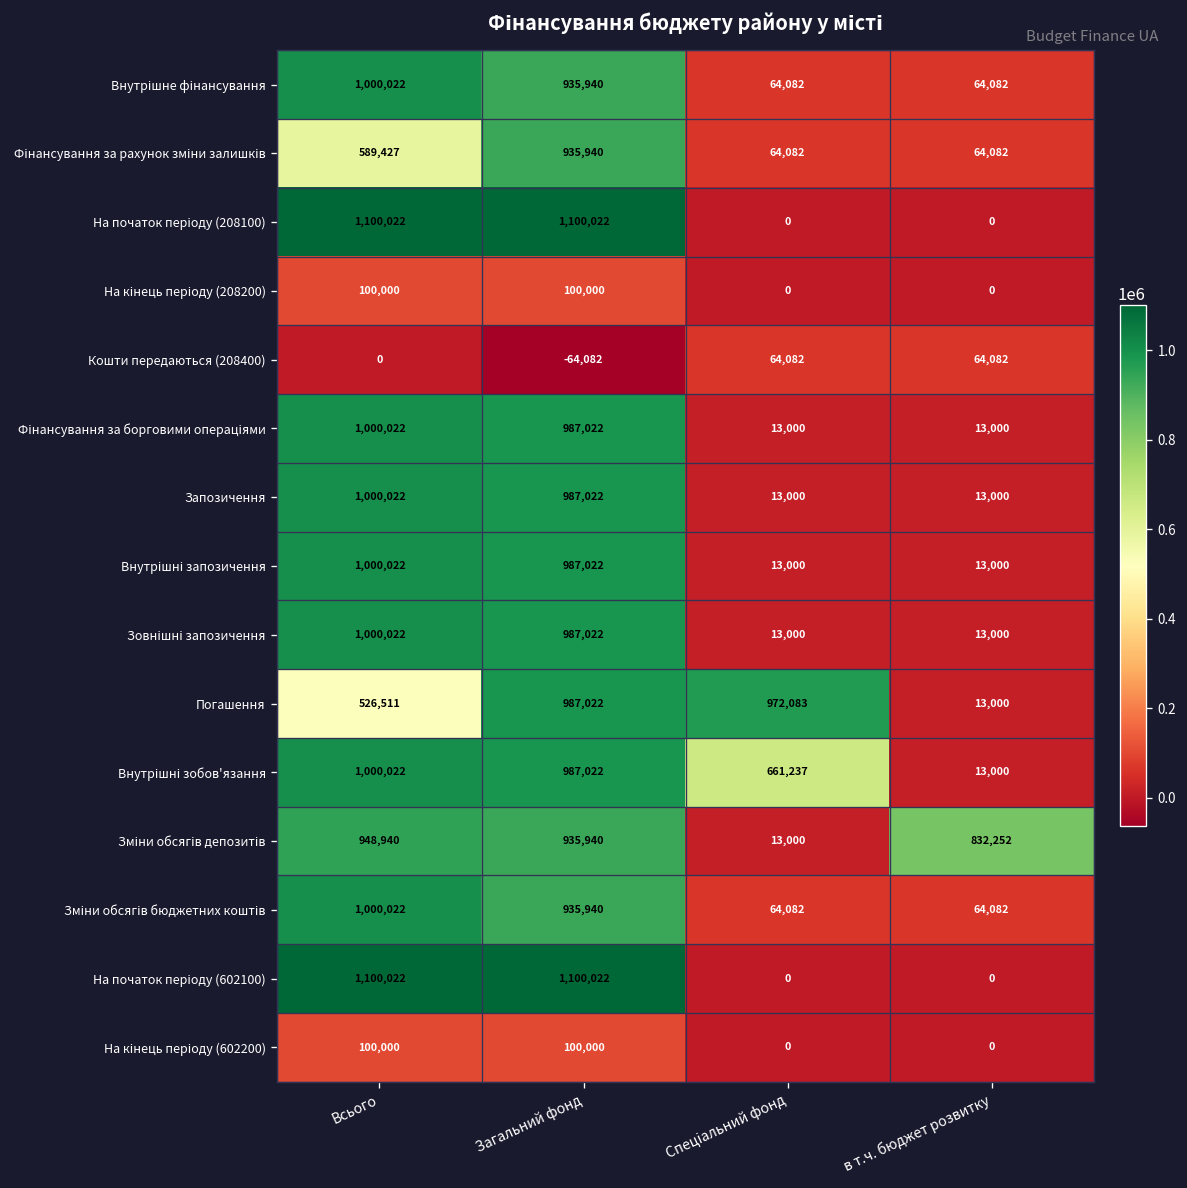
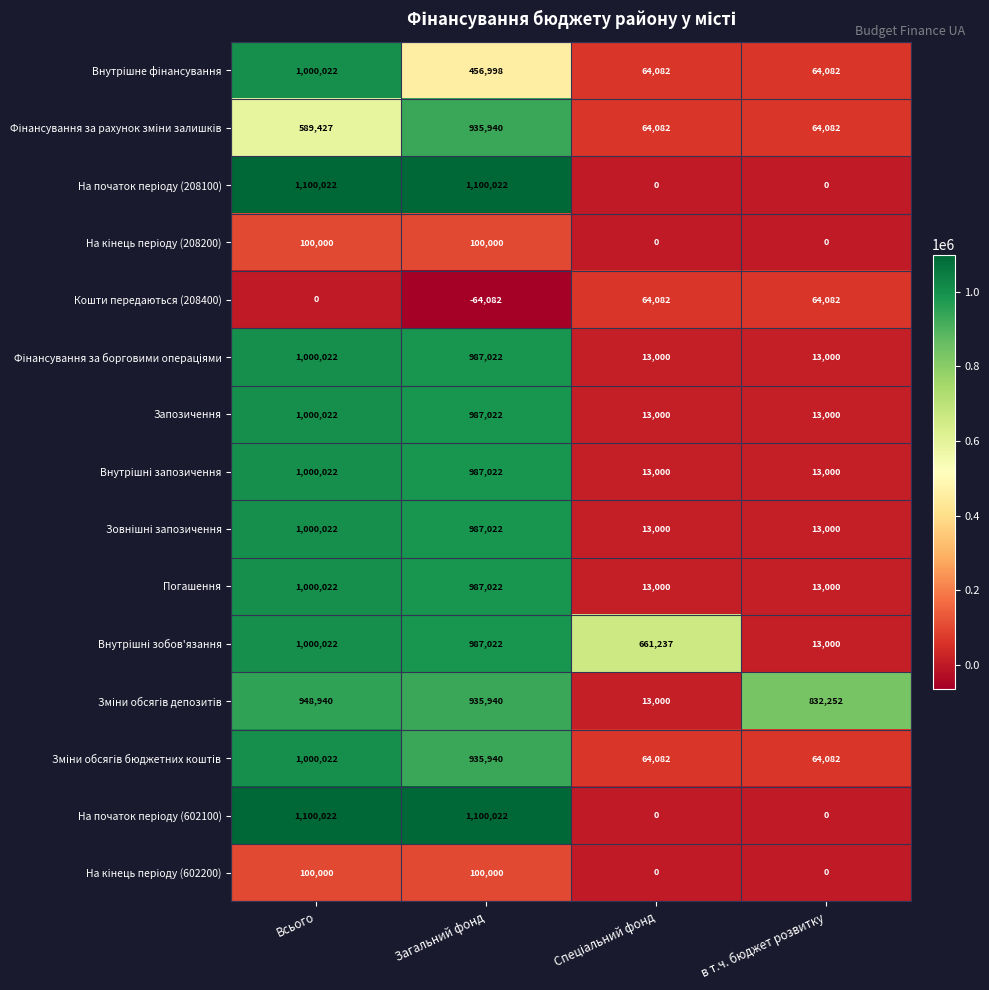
  {
    "Внутрішне фінансування": {
      "Всього": "1,000,022",
-     "Загальний фонд": "935,940",
+     "Загальний фонд": "456,998",
      "Спеціальний фонд": "64,082",
      "в т.ч. бюджет розвитку": "64,082"
    },
    "Фінансування за рахунок зміни залишків": {
      "Всього": "589,427",
      "Загальний фонд": "935,940",
      "Спеціальний фонд": "64,082",
      "в т.ч. бюджет розвитку": "64,082"
    },
    "На початок періоду (208100)": {
      "Всього": "1,100,022",
      "Загальний фонд": "1,100,022",
      "Спеціальний фонд": "0",
      "в т.ч. бюджет розвитку": "0"
    },
    "На кінець періоду (208200)": {
      "Всього": "100,000",
      "Загальний фонд": "100,000",
      "Спеціальний фонд": "0",
      "в т.ч. бюджет розвитку": "0"
    },
    "Кошти передаються (208400)": {
      "Всього": "0",
      "Загальний фонд": "-64,082",
      "Спеціальний фонд": "64,082",
      "в т.ч. бюджет розвитку": "64,082"
    },
    "Фінансування за борговими операціями": {
      "Всього": "1,000,022",
      "Загальний фонд": "987,022",
      "Спеціальний фонд": "13,000",
      "в т.ч. бюджет розвитку": "13,000"
    },
    "Запозичення": {
      "Всього": "1,000,022",
      "Загальний фонд": "987,022",
      "Спеціальний фонд": "13,000",
      "в т.ч. бюджет розвитку": "13,000"
    },
    "Внутрішні запозичення": {
      "Всього": "1,000,022",
      "Загальний фонд": "987,022",
      "Спеціальний фонд": "13,000",
      "в т.ч. бюджет розвитку": "13,000"
    },
    "Зовнішні запозичення": {
      "Всього": "1,000,022",
      "Загальний фонд": "987,022",
      "Спеціальний фонд": "13,000",
      "в т.ч. бюджет розвитку": "13,000"
    },
    "Погашення": {
-     "Всього": "526,511",
+     "Всього": "1,000,022",
      "Загальний фонд": "987,022",
-     "Спеціальний фонд": "972,083",
+     "Спеціальний фонд": "13,000",
      "в т.ч. бюджет розвитку": "13,000"
    },
    "Внутрішні зобов'язання": {
      "Всього": "1,000,022",
      "Загальний фонд": "987,022",
      "Спеціальний фонд": "661,237",
      "в т.ч. бюджет розвитку": "13,000"
    },
    "Зміни обсягів депозитів": {
      "Всього": "948,940",
      "Загальний фонд": "935,940",
      "Спеціальний фонд": "13,000",
      "в т.ч. бюджет розвитку": "832,252"
    },
    "Зміни обсягів бюджетних коштів": {
      "Всього": "1,000,022",
      "Загальний фонд": "935,940",
      "Спеціальний фонд": "64,082",
      "в т.ч. бюджет розвитку": "64,082"
    },
    "На початок періоду (602100)": {
      "Всього": "1,100,022",
      "Загальний фонд": "1,100,022",
      "Спеціальний фонд": "0",
      "в т.ч. бюджет розвитку": "0"
    },
    "На кінець періоду (602200)": {
      "Всього": "100,000",
      "Загальний фонд": "100,000",
      "Спеціальний фонд": "0",
      "в т.ч. бюджет розвитку": "0"
    }
  }
